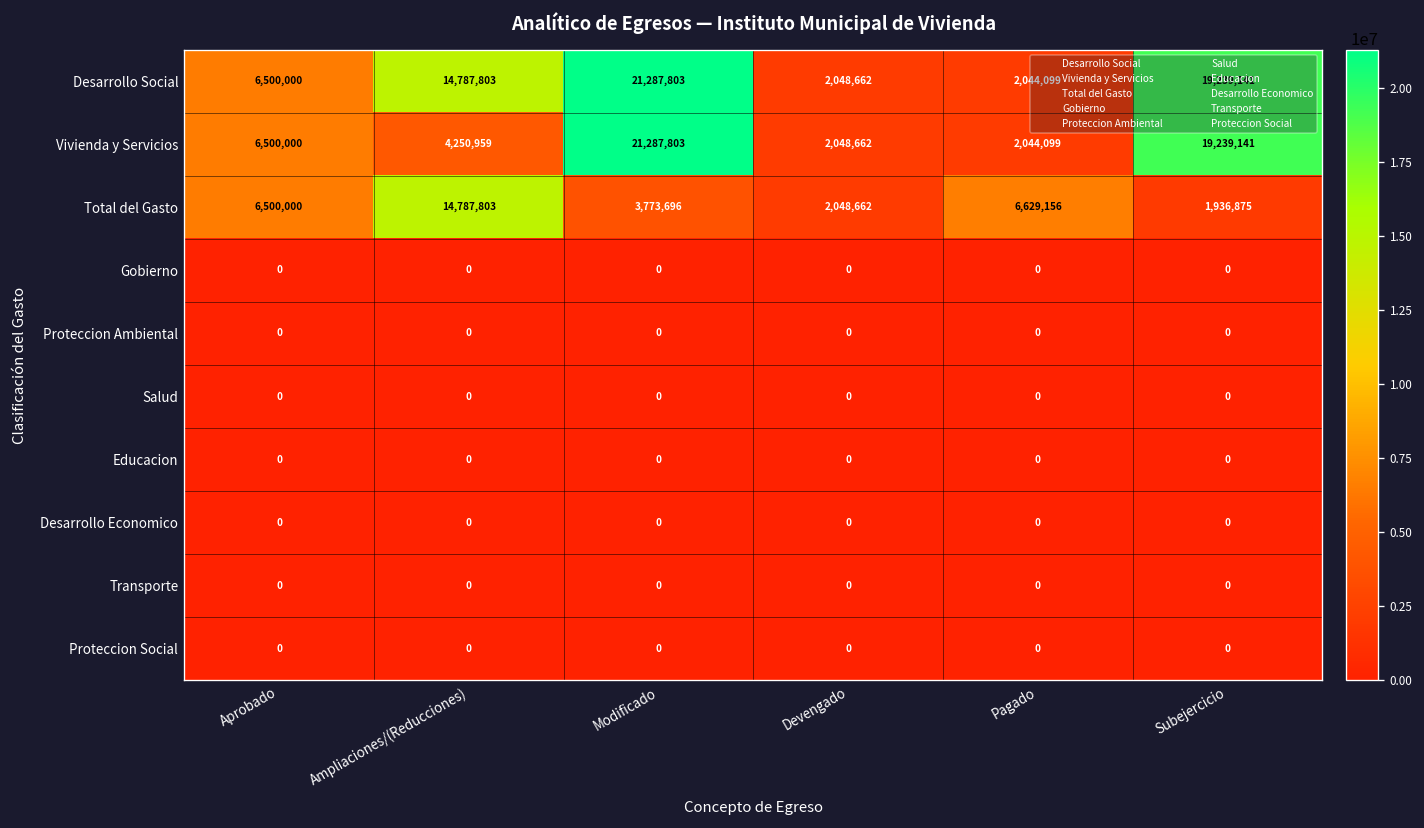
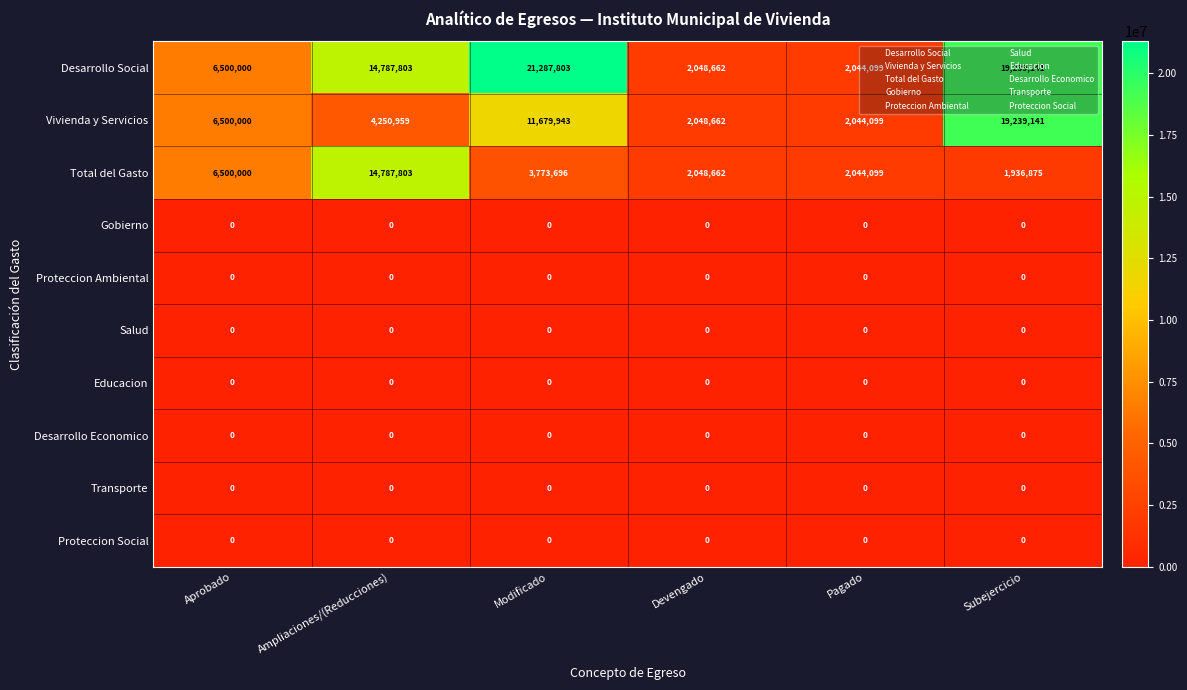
  {
    "Desarrollo Social": {
      "Aprobado": "6,500,000",
      "Ampliaciones/(Reducciones)": "14,787,803",
      "Modificado": "21,287,803",
      "Devengado": "2,048,662"
    },
    "Vivienda y Servicios": {
      "Aprobado": "6,500,000",
      "Ampliaciones/(Reducciones)": "4,250,959",
-     "Modificado": "21,287,803",
+     "Modificado": "11,679,943",
      "Devengado": "2,048,662",
      "Pagado": "2,044,099",
      "Subejercicio": "19,239,141"
    },
    "Total del Gasto": {
      "Aprobado": "6,500,000",
      "Ampliaciones/(Reducciones)": "14,787,803",
      "Modificado": "3,773,696",
      "Devengado": "2,048,662",
-     "Pagado": "6,629,156",
+     "Pagado": "2,044,099",
      "Subejercicio": "1,936,875"
    },
    "Gobierno": {
      "Aprobado": "0",
      "Ampliaciones/(Reducciones)": "0",
      "Modificado": "0",
      "Devengado": "0",
      "Pagado": "0",
      "Subejercicio": "0"
    },
    "Proteccion Ambiental": {
      "Aprobado": "0",
      "Ampliaciones/(Reducciones)": "0",
      "Modificado": "0",
      "Devengado": "0",
      "Pagado": "0",
      "Subejercicio": "0"
    },
    "Salud": {
      "Aprobado": "0",
      "Ampliaciones/(Reducciones)": "0",
      "Modificado": "0",
      "Devengado": "0",
      "Pagado": "0",
      "Subejercicio": "0"
    },
    "Educacion": {
      "Aprobado": "0",
      "Ampliaciones/(Reducciones)": "0",
      "Modificado": "0",
      "Devengado": "0",
      "Pagado": "0",
      "Subejercicio": "0"
    },
    "Desarrollo Economico": {
      "Aprobado": "0",
      "Ampliaciones/(Reducciones)": "0",
      "Modificado": "0",
      "Devengado": "0",
      "Pagado": "0",
      "Subejercicio": "0"
    },
    "Transporte": {
      "Aprobado": "0",
      "Ampliaciones/(Reducciones)": "0",
      "Modificado": "0",
      "Devengado": "0",
      "Pagado": "0",
      "Subejercicio": "0"
    },
    "Proteccion Social": {
      "Aprobado": "0",
      "Ampliaciones/(Reducciones)": "0",
      "Modificado": "0",
      "Devengado": "0",
      "Pagado": "0",
      "Subejercicio": "0"
    }
  }
